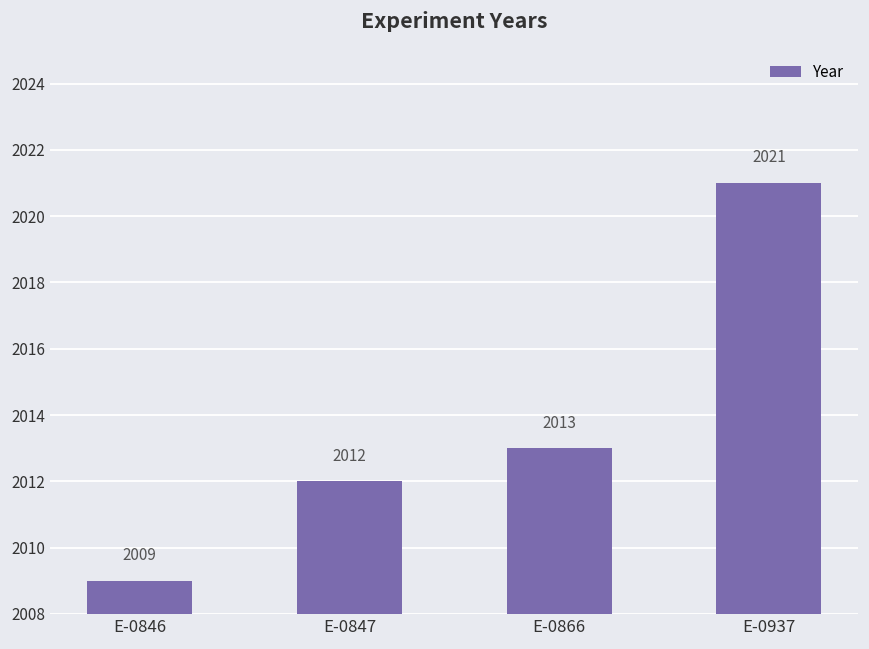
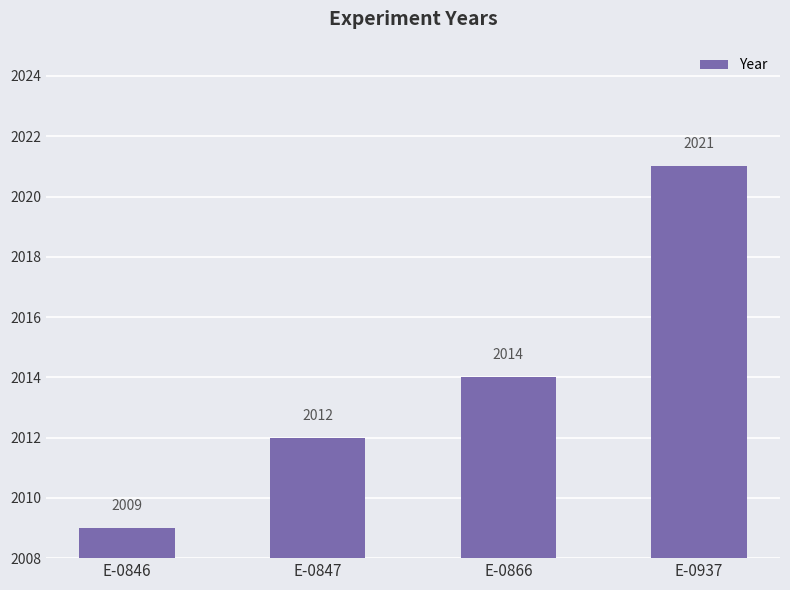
  {
    "E-0846": 2009,
    "E-0847": 2012,
-   "E-0866": 2013,
+   "E-0866": 2014,
    "E-0937": 2021
  }
